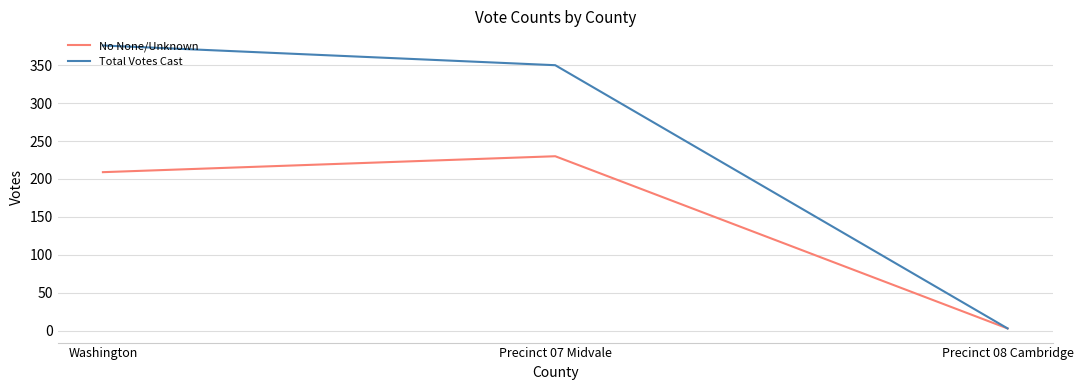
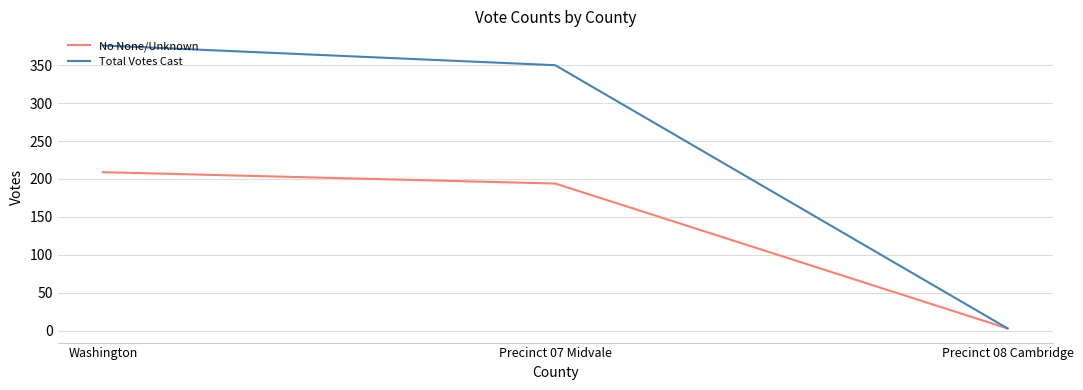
  {
    "No None/Unknown": {
      "Washington": 210,
-     "Precinct 07 Midvale": 230
+     "Precinct 07 Midvale": 190
    },
    "Total Votes Cast": {
      "Washington": 380,
      "Precinct 07 Midvale": 350
    }
  }
